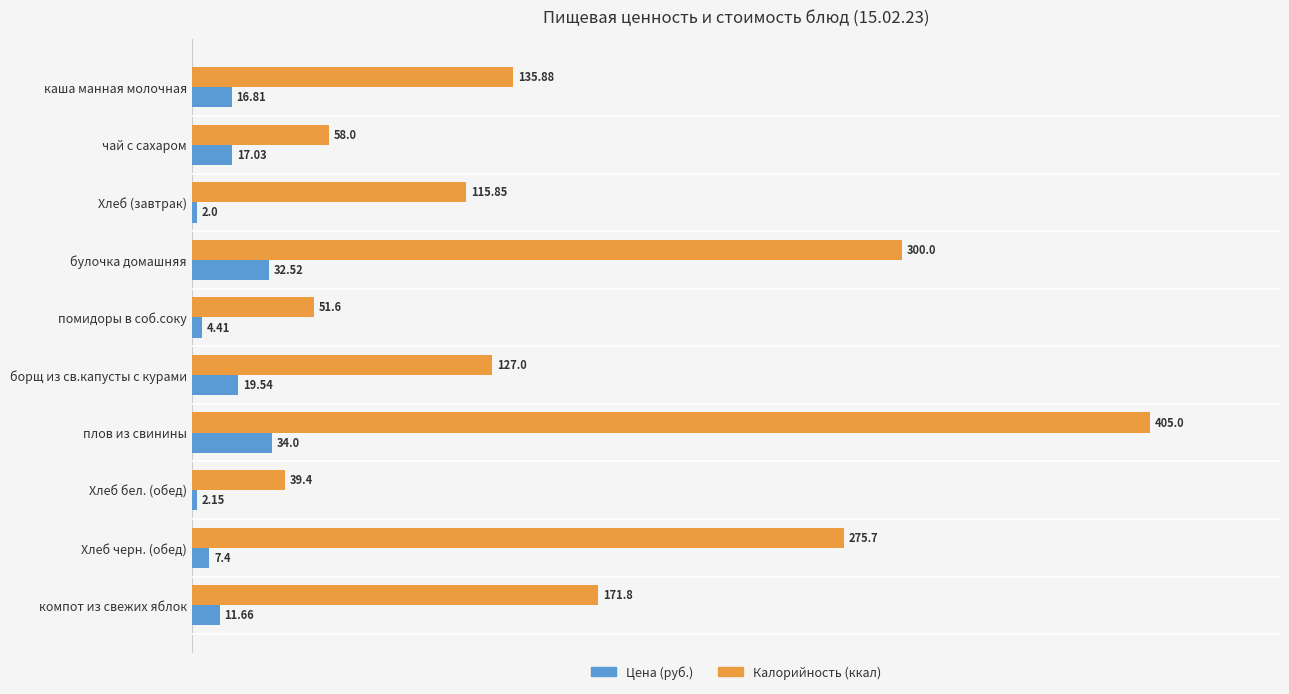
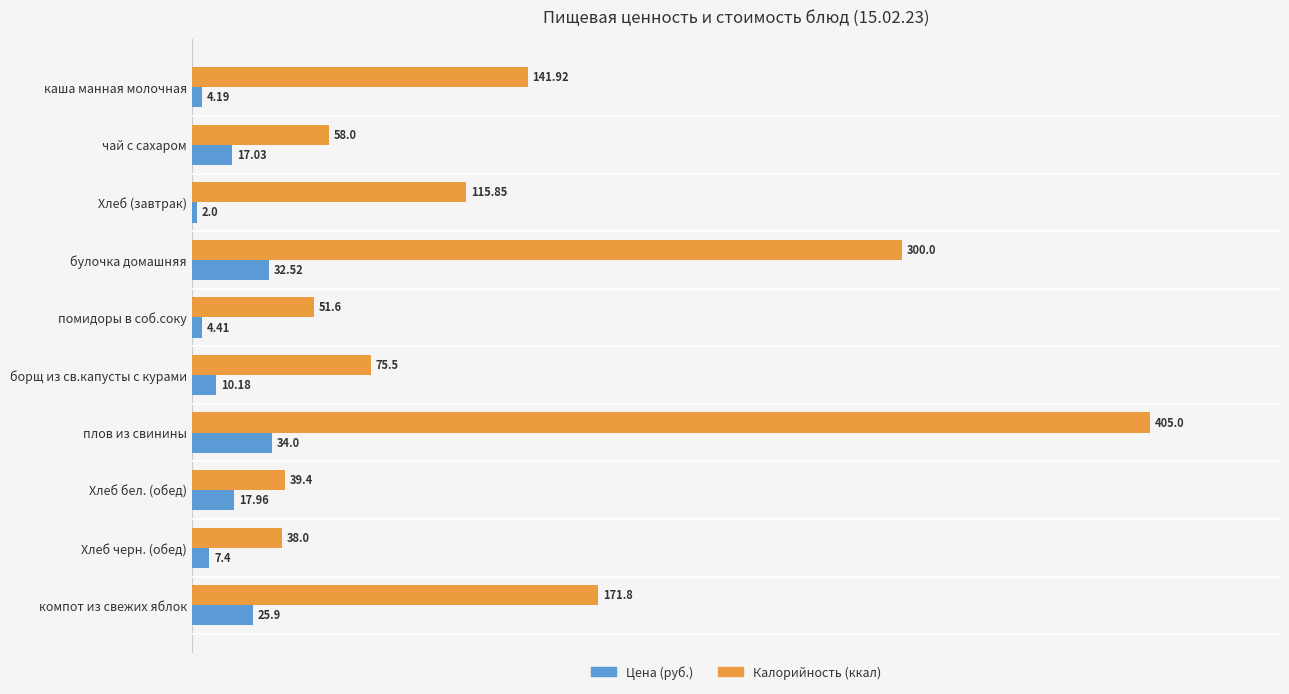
  {
    "Цена (руб.)": {
-     "каша манная молочная": 16.81,
+     "каша манная молочная": 4.19,
      "чай с сахаром": 17.03,
      "Хлеб (завтрак)": 2.0,
      "булочка домашняя": 32.52,
      "помидоры в соб.соку": 4.41,
-     "борщ из св.капусты с курами": 19.54,
+     "борщ из св.капусты с курами": 10.18,
      "плов из свинины": 34.0,
-     "Хлеб бел. (обед)": 2.15,
+     "Хлеб бел. (обед)": 17.96,
      "Хлеб черн. (обед)": 7.4,
-     "компот из свежих яблок": 11.66
+     "компот из свежих яблок": 25.9
    },
    "Калорийность (ккал)": {
-     "каша манная молочная": 135.88,
+     "каша манная молочная": 141.92,
      "чай с сахаром": 58.0,
      "Хлеб (завтрак)": 115.85,
      "булочка домашняя": 300.0,
      "помидоры в соб.соку": 51.6,
-     "борщ из св.капусты с курами": 127.0,
+     "борщ из св.капусты с курами": 75.5,
      "плов из свинины": 405.0,
      "Хлеб бел. (обед)": 39.4,
-     "Хлеб черн. (обед)": 275.7,
+     "Хлеб черн. (обед)": 38.0,
      "компот из свежих яблок": 171.8
    }
  }
